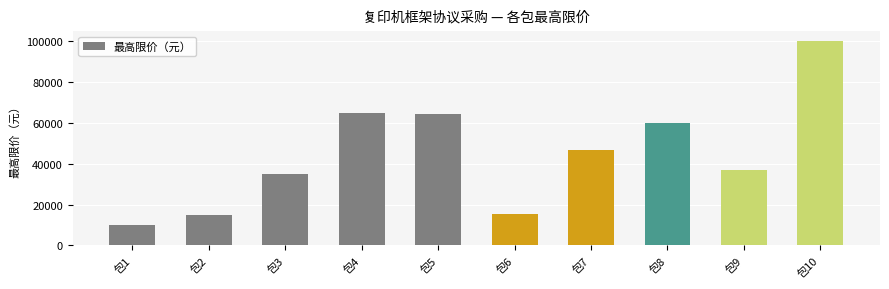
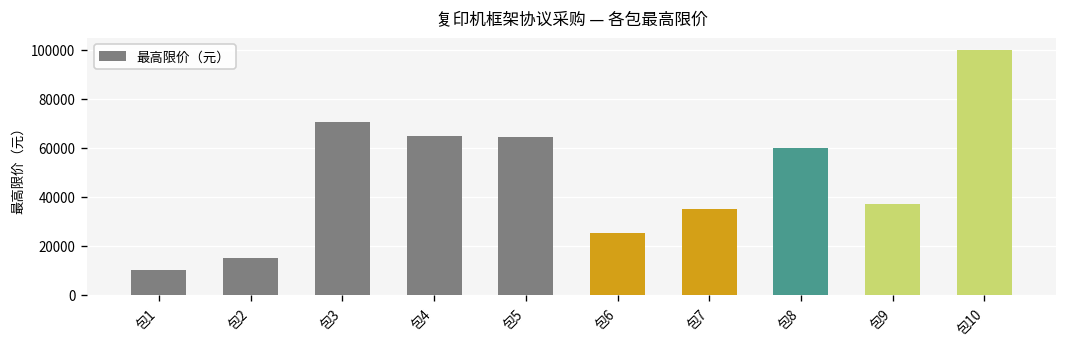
  {
    "包1": 10000,
    "包2": 15000,
-   "包3": 35000,
+   "包3": 71000,
    "包4": 65000,
    "包5": 64000,
-   "包6": 15000,
-   "包7": 47000,
+   "包6": 25000,
+   "包7": 35000,
    "包8": 60000,
    "包9": 37000,
    "包10": 100000
  }
